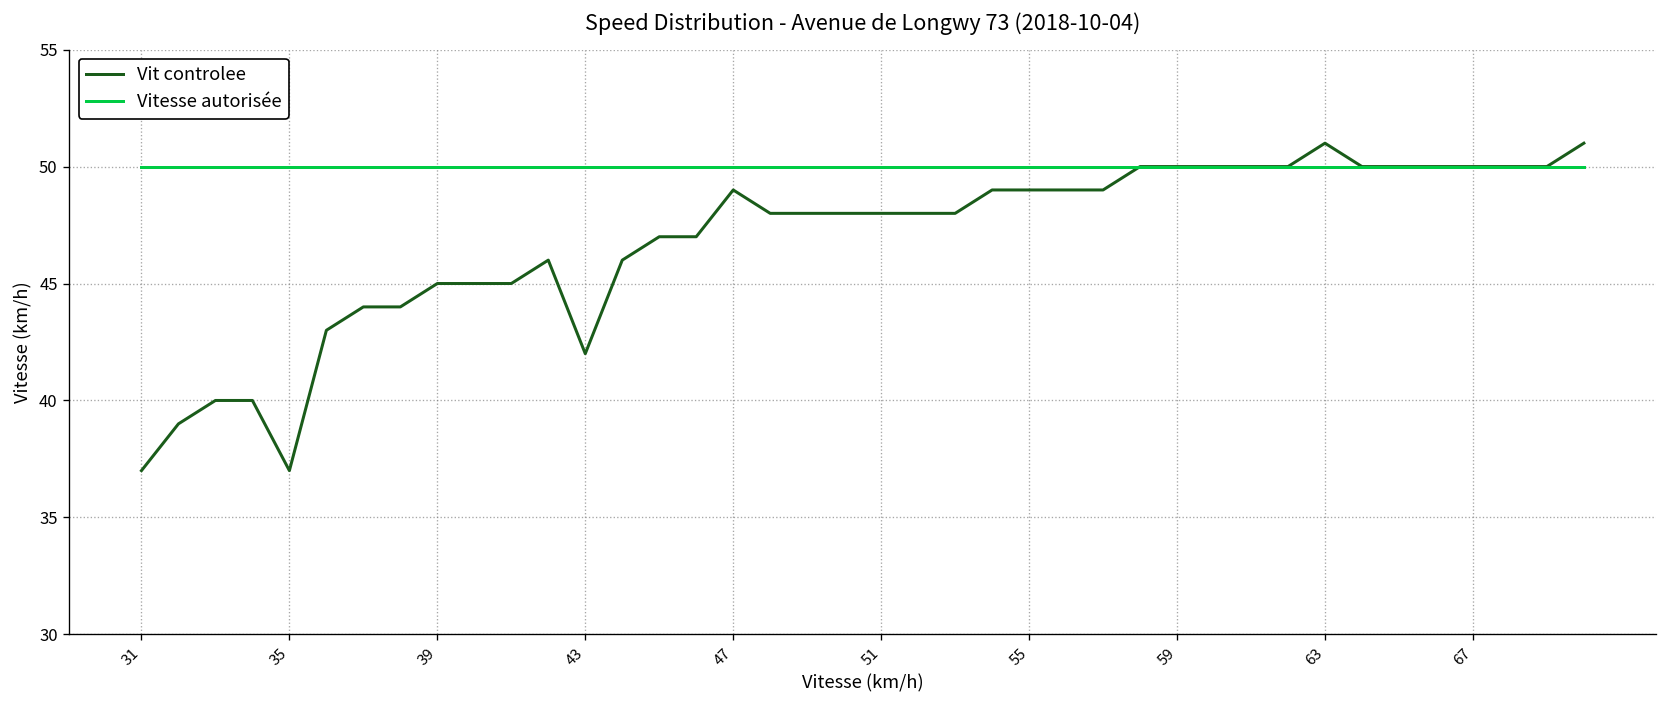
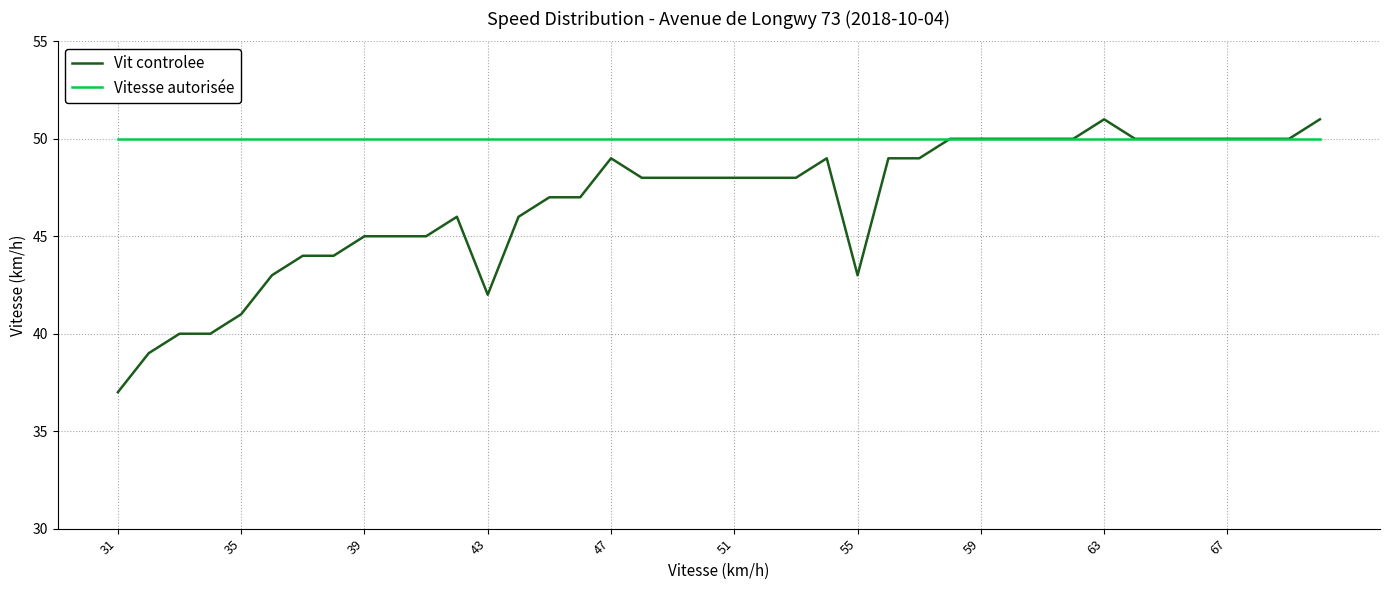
  {
    "Vit controlee": {
      "31": 37,
-     "35": 37,
+     "35": 41,
      "39": 45,
      "43": 42,
      "47": 49,
      "51": 48,
-     "55": 49,
+     "55": 43,
      "63": 51
    },
    "Vitesse autorisée": {
      "31": 50,
      "35": 50,
      "39": 50,
      "43": 50,
      "47": 50,
      "51": 50,
      "55": 50,
      "63": 50
    }
  }
